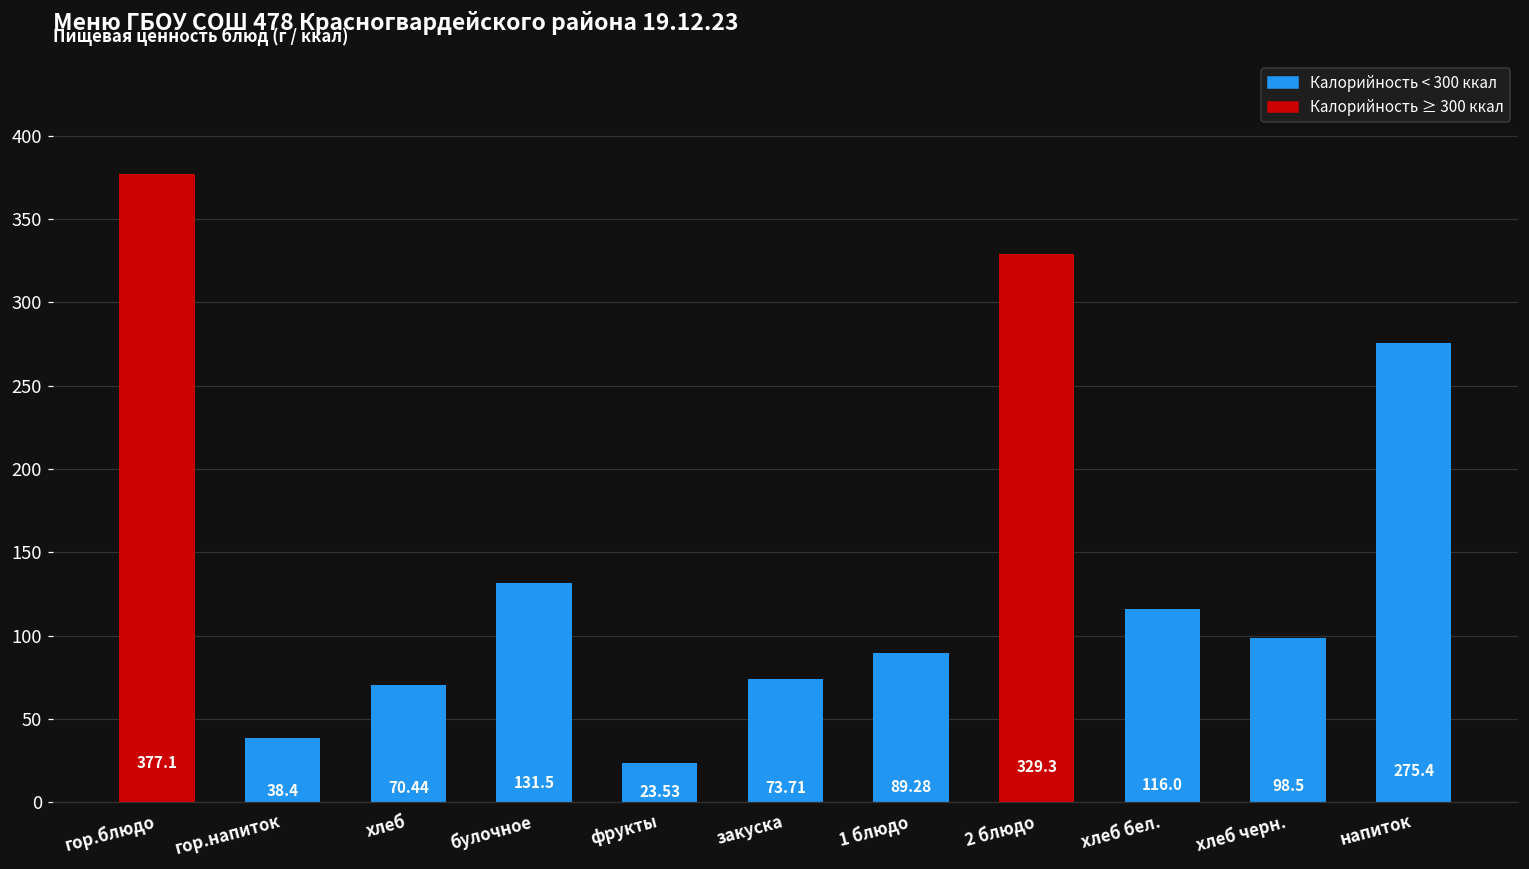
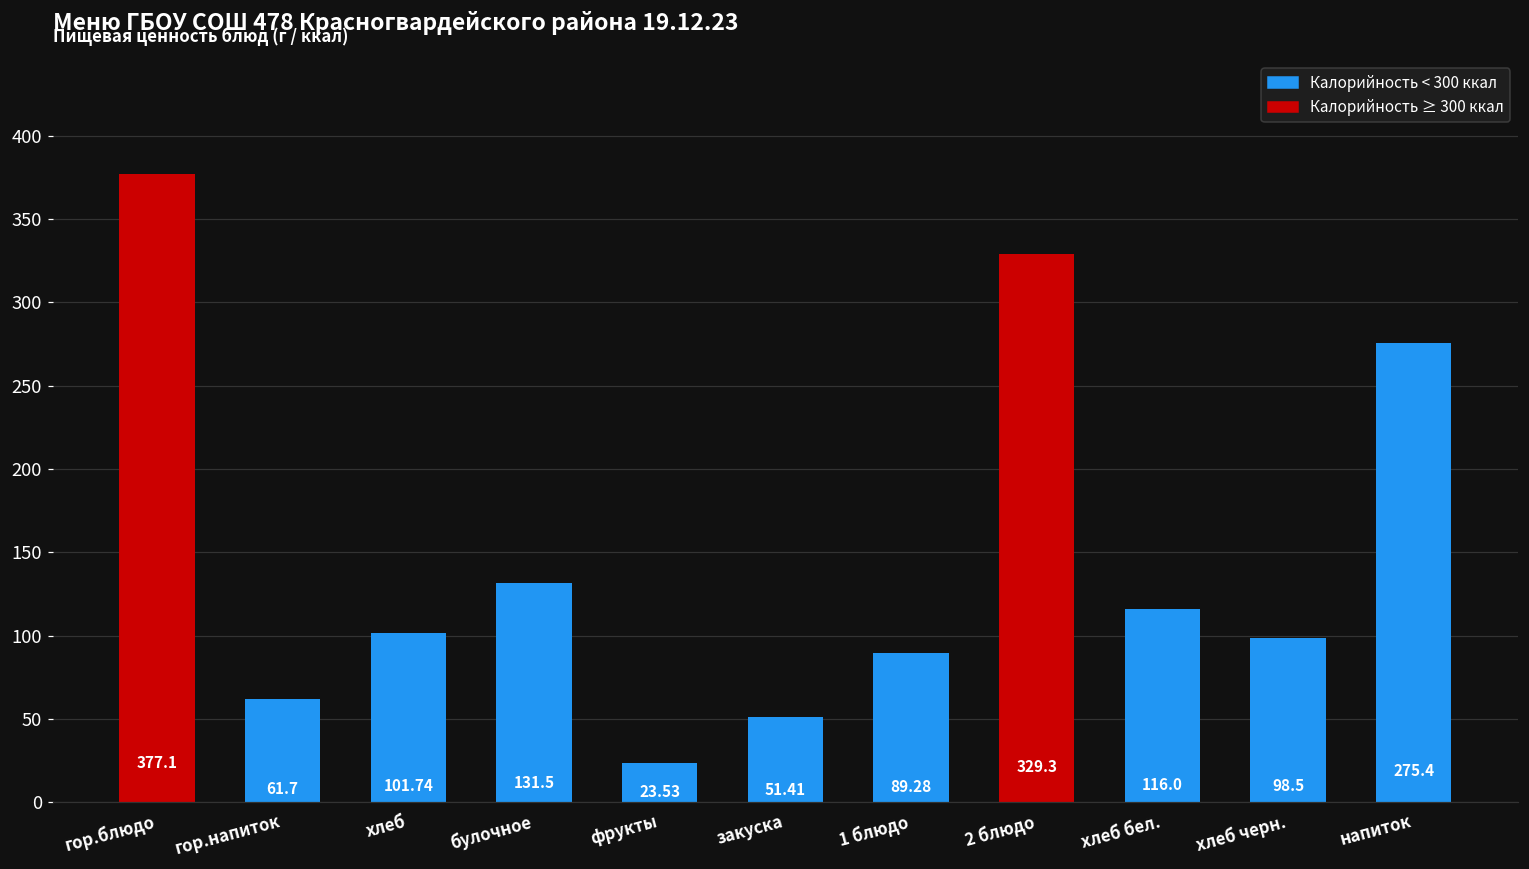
  {
    "гор.блюдо": 377.1,
-   "гор.напиток": 38.4,
-   "хлеб": 70.44,
+   "гор.напиток": 61.7,
+   "хлеб": 101.74,
    "булочное": 131.5,
    "фрукты": 23.53,
-   "закуска": 73.71,
+   "закуска": 51.41,
    "1 блюдо": 89.28,
    "2 блюдо": 329.3,
    "хлеб бел.": 116.0,
    "хлеб черн.": 98.5,
    "напиток": 275.4
  }
